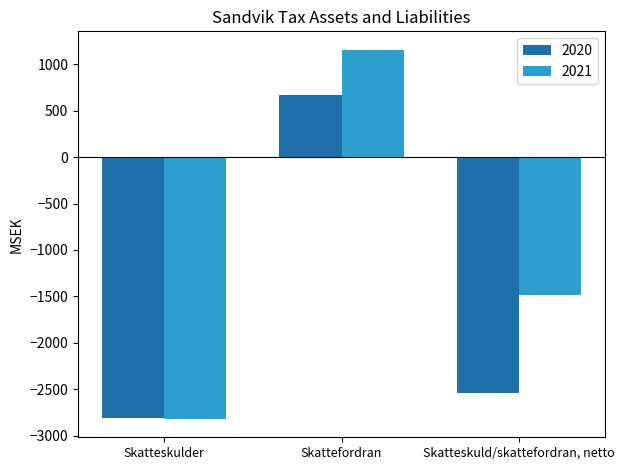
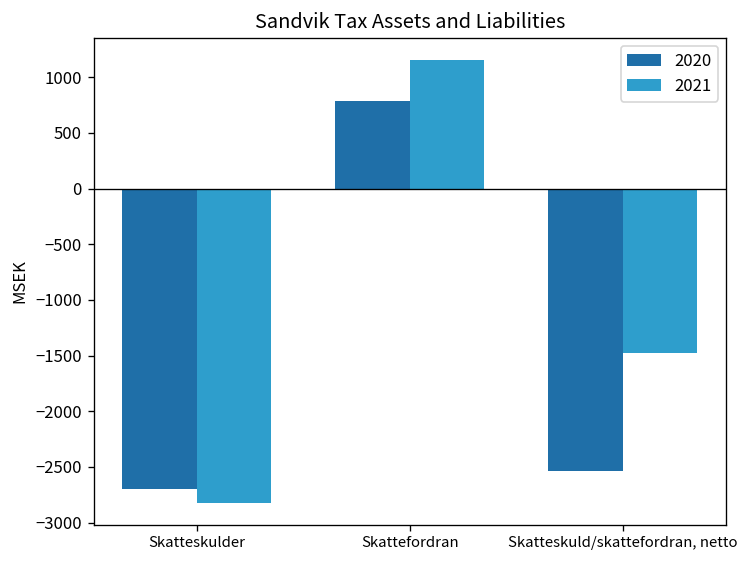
  {
    "2020": {
-     "Skatteskulder": -2800,
-     "Skattefordran": 700,
+     "Skatteskulder": -2700,
+     "Skattefordran": 800,
      "Skatteskuld/skattefordran, netto": -2500
    },
    "2021": {
      "Skatteskulder": -2800,
      "Skattefordran": 1200,
      "Skatteskuld/skattefordran, netto": -1500
    }
  }
